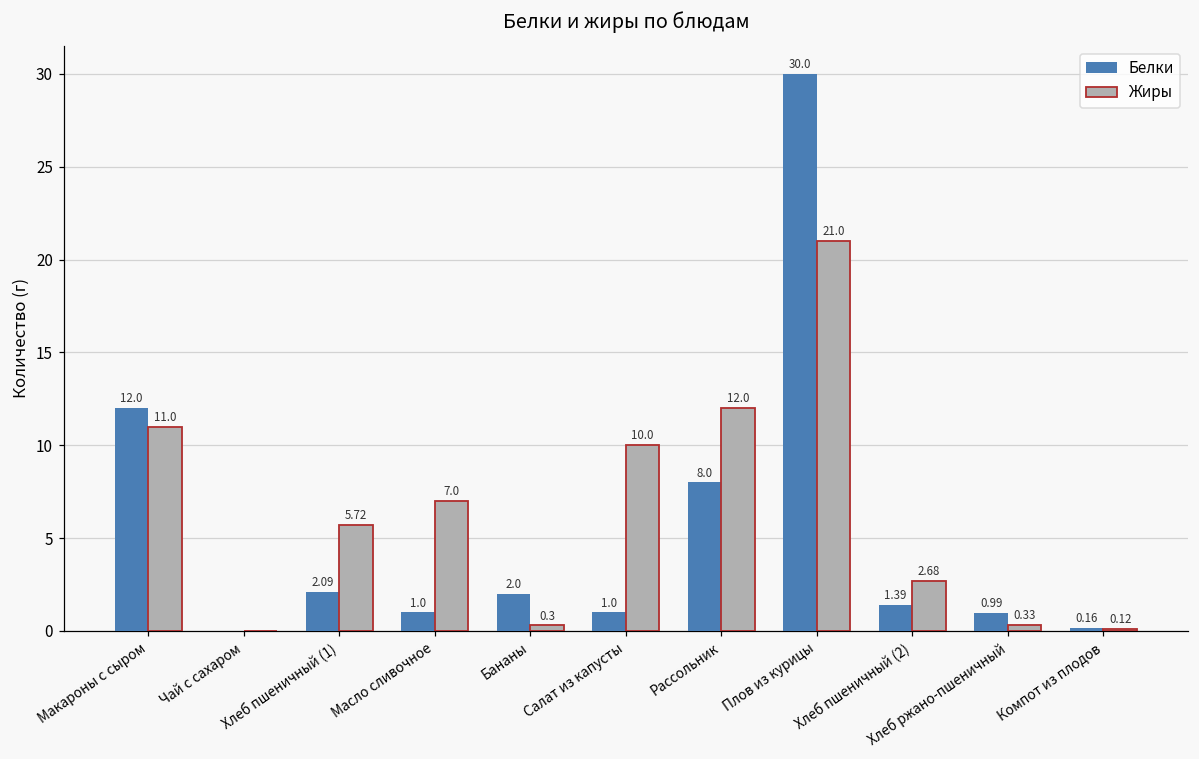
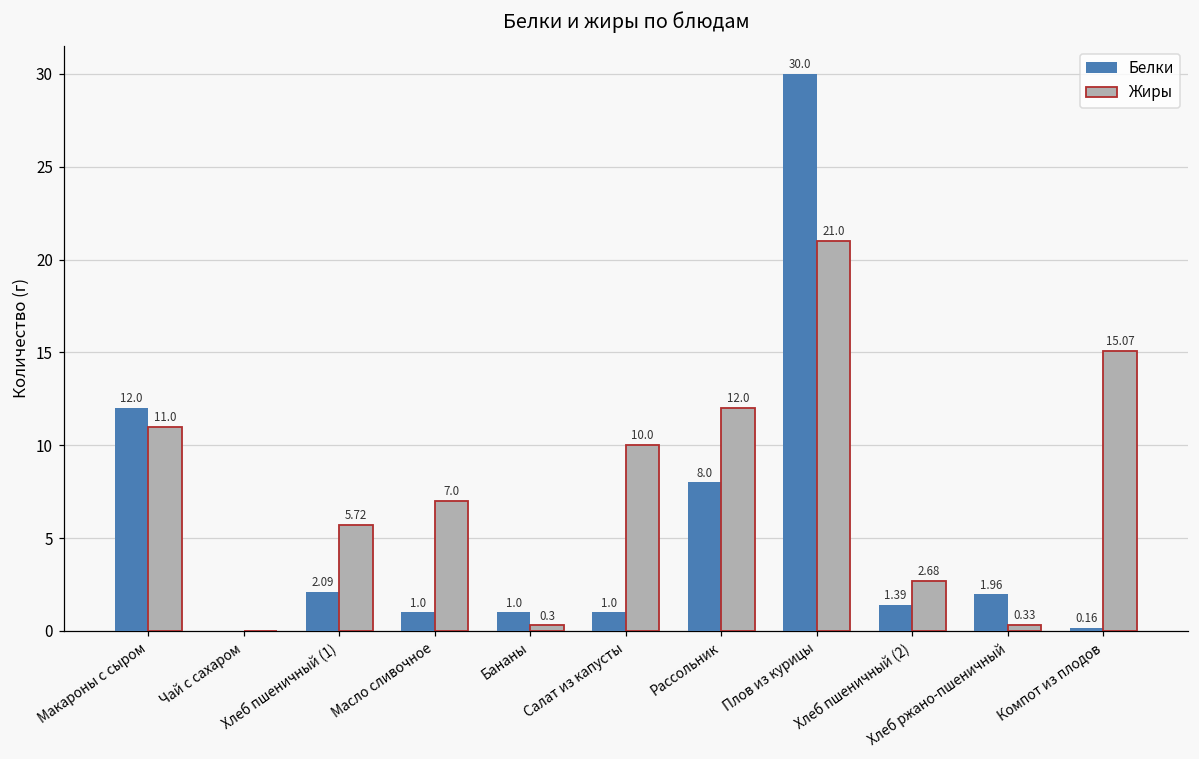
  {
    "Белки": {
      "Макароны с сыром": 12.0,
      "Хлеб пшеничный (1)": 2.09,
      "Масло сливочное": 1.0,
-     "Бананы": 2.0,
+     "Бананы": 1.0,
      "Салат из капусты": 1.0,
      "Рассольник": 8.0,
      "Плов из курицы": 30.0,
      "Хлеб пшеничный (2)": 1.39,
-     "Хлеб ржано-пшеничный": 0.99,
+     "Хлеб ржано-пшеничный": 1.96,
      "Компот из плодов": 0.16
    },
    "Жиры": {
      "Макароны с сыром": 11.0,
      "Хлеб пшеничный (1)": 5.72,
      "Масло сливочное": 7.0,
      "Бананы": 0.3,
      "Салат из капусты": 10.0,
      "Рассольник": 12.0,
      "Плов из курицы": 21.0,
      "Хлеб пшеничный (2)": 2.68,
      "Хлеб ржано-пшеничный": 0.33,
-     "Компот из плодов": 0.12
+     "Компот из плодов": 15.07
    }
  }
